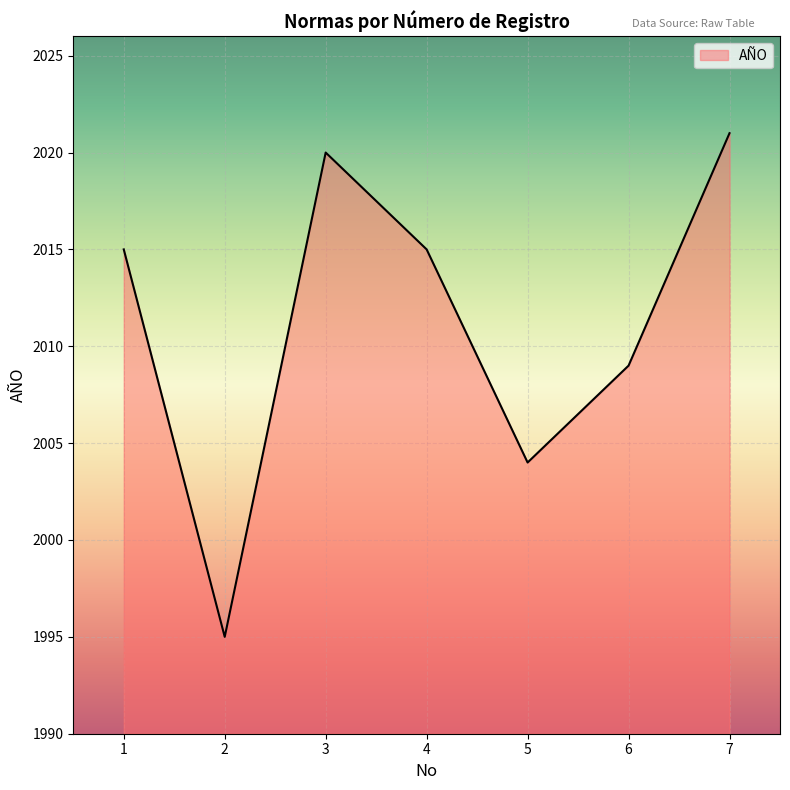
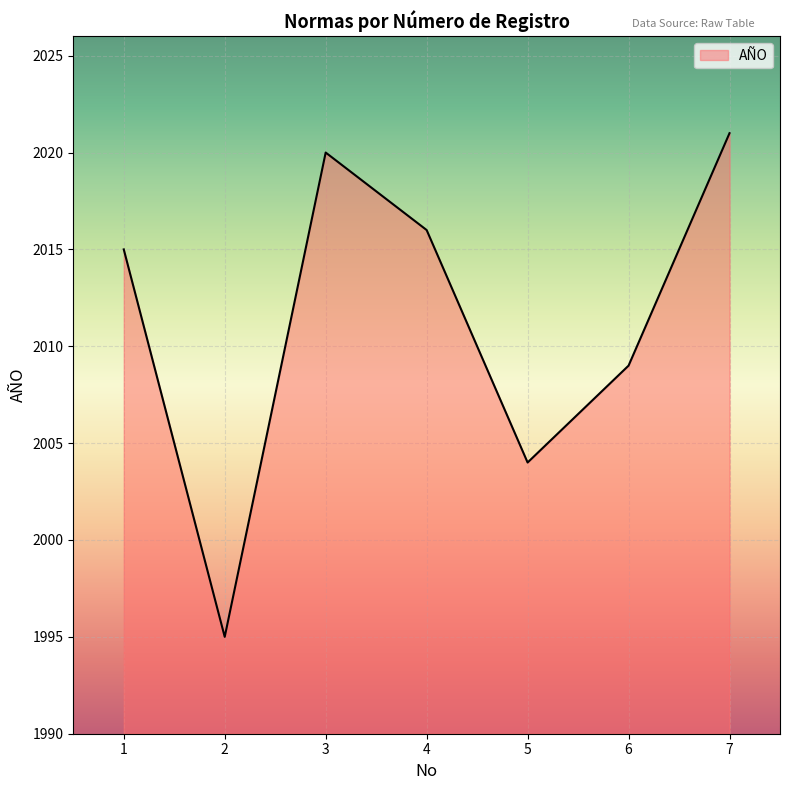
  {
    "1": 2015,
    "2": 1995,
    "3": 2020,
-   "4": 2015,
+   "4": 2016,
    "5": 2004,
    "6": 2009,
    "7": 2021
  }
